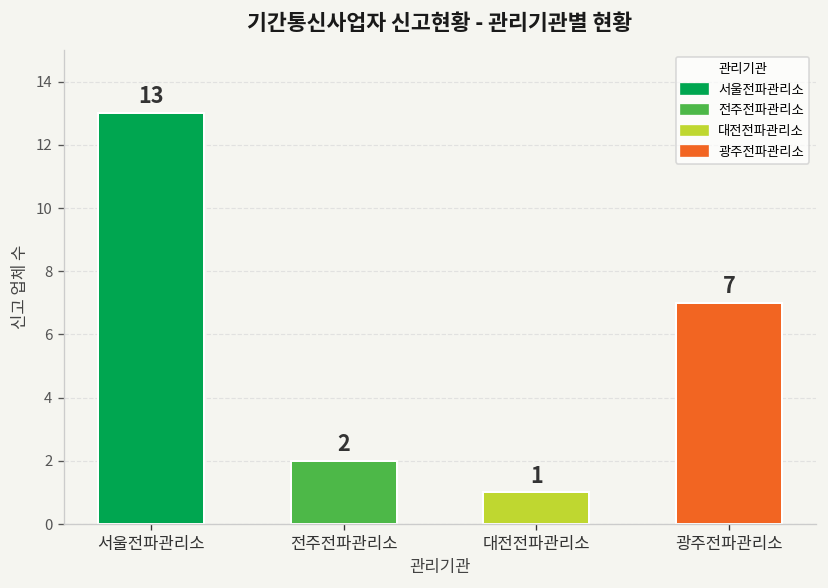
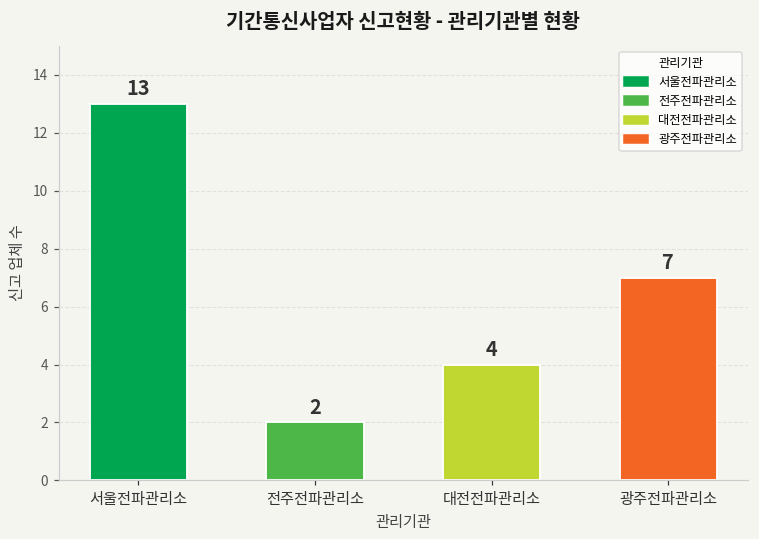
  {
    "서울전파관리소": 13,
    "전주전파관리소": 2,
-   "대전전파관리소": 1,
+   "대전전파관리소": 4,
    "광주전파관리소": 7
  }
